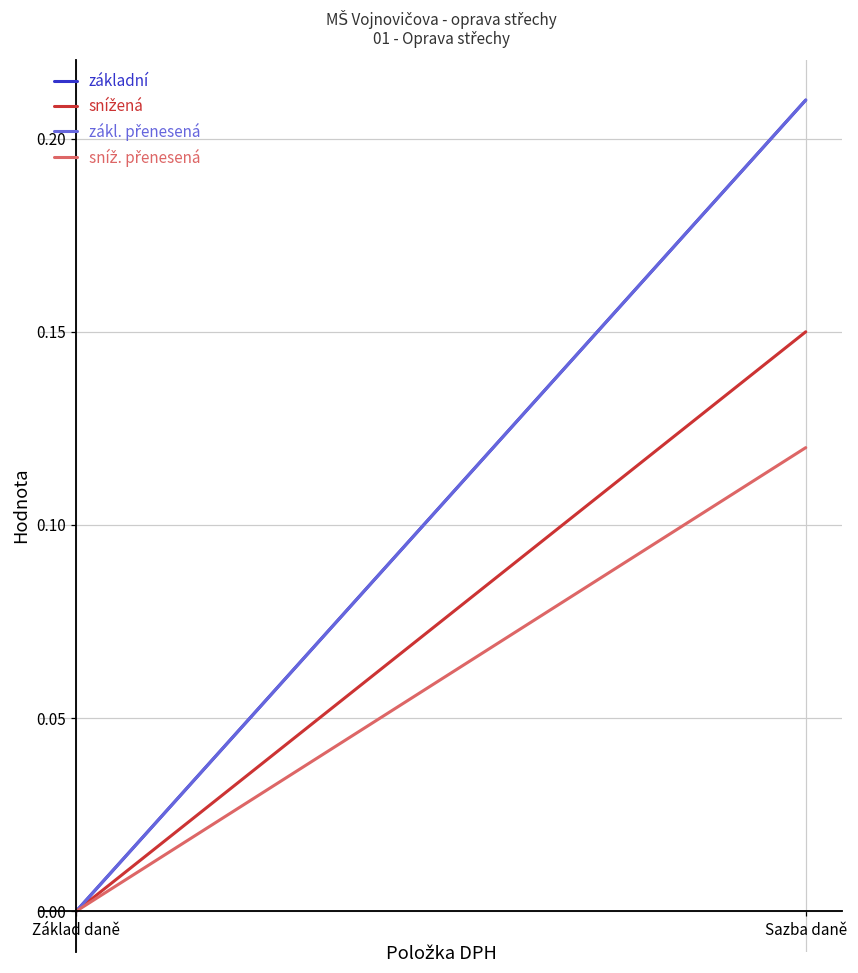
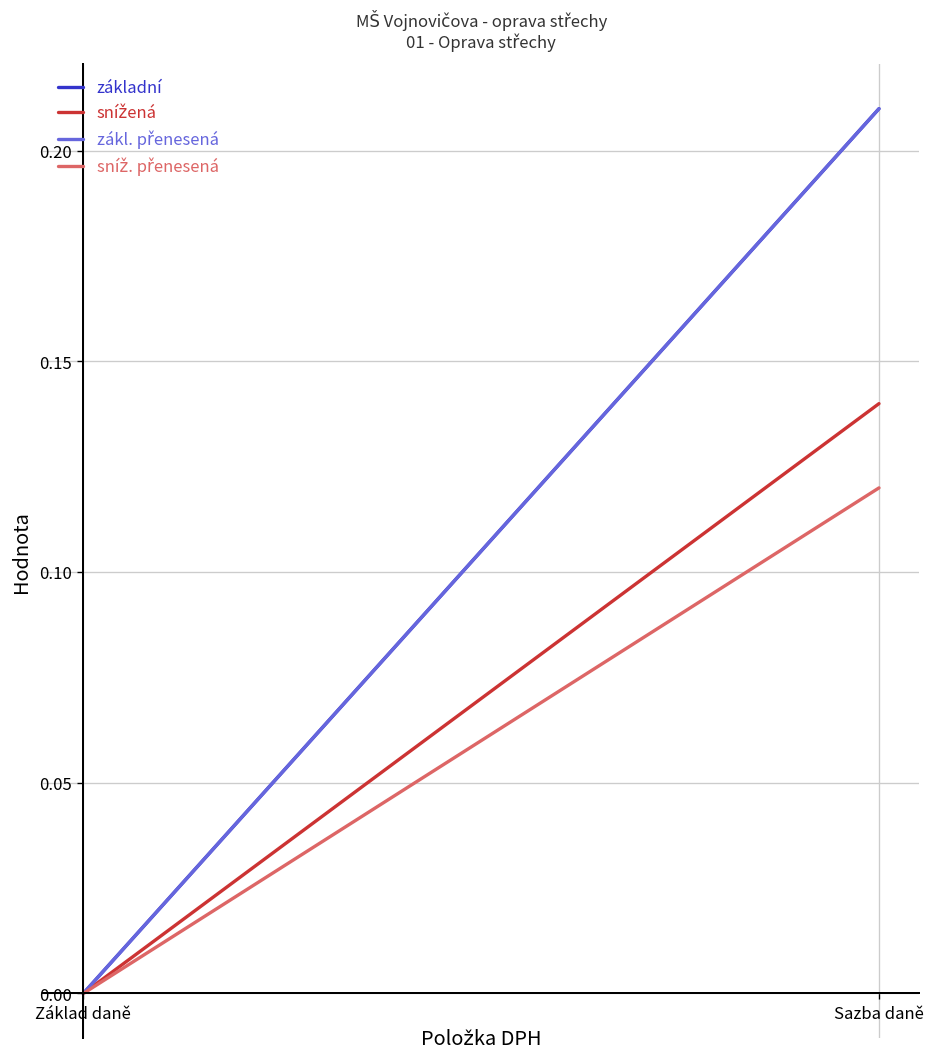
  {
    "zákl. přenesená": {
      "Sazba daně": 0.21
    },
    "snížená": {
-     "Sazba daně": 0.15
+     "Sazba daně": 0.14
    },
    "sníž. přenesená": {
      "Sazba daně": 0.12
    }
  }
